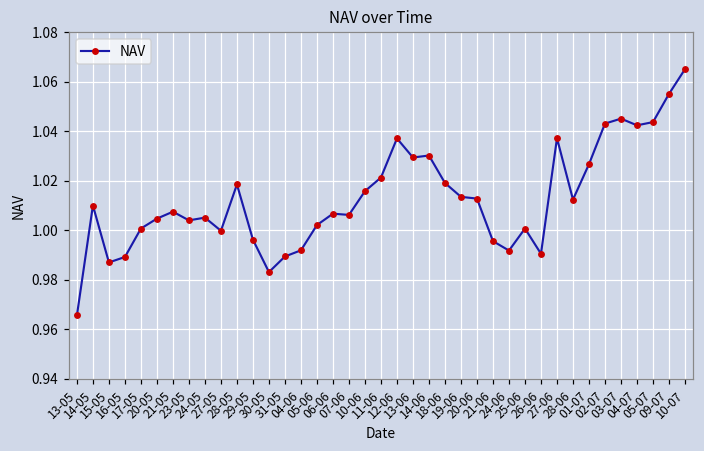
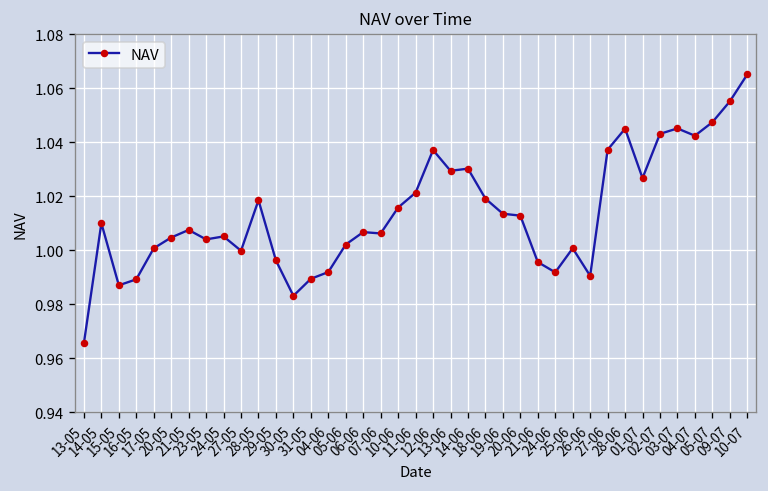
  {
    "13-05": 0.966,
    "14-05": 1.010,
    "15-05": 0.987,
    "16-05": 0.989,
    "17-05": 1.001,
    "20-05": 1.005,
    "21-05": 1.008,
    "23-05": 1.004,
    "24-05": 1.005,
    "27-05": 1.000,
    "28-05": 1.019,
    "29-05": 0.996,
    "30-05": 0.983,
    "31-05": 0.989,
    "04-06": 0.992,
    "05-06": 1.002,
    "06-06": 1.007,
    "07-06": 1.006,
    "10-06": 1.016,
    "11-06": 1.021,
    "12-06": 1.037,
    "13-06": 1.029,
    "14-06": 1.030,
    "18-06": 1.019,
    "19-06": 1.014,
    "20-06": 1.013,
    "21-06": 0.996,
    "24-06": 0.992,
    "25-06": 1.001,
    "26-06": 0.991,
    "27-06": 1.037,
-   "28-06": 1.012,
+   "28-06": 1.045,
    "01-07": 1.027,
    "02-07": 1.043,
    "03-07": 1.045,
    "04-07": 1.042,
-   "05-07": 1.044,
+   "05-07": 1.047,
    "09-07": 1.055,
    "10-07": 1.065
  }
